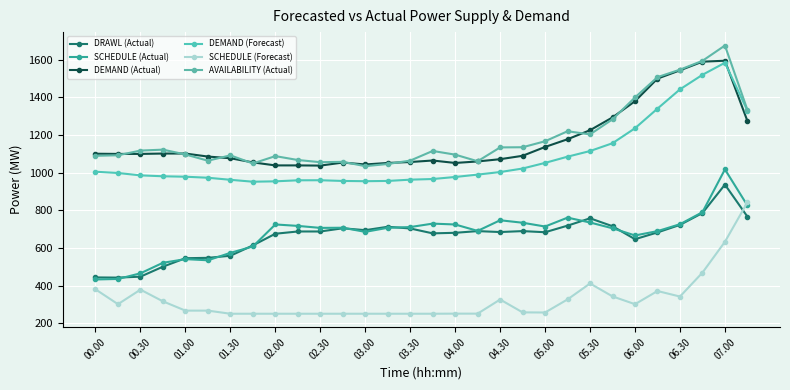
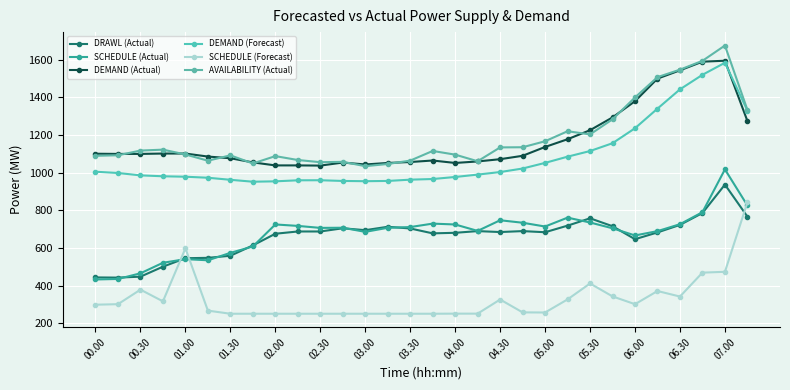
  {
    "SCHEDULE (Forecast)": {
-     "00.00": 380,
+     "00.00": 300,
      "00.30": 380,
-     "01.00": 270,
+     "01.00": 600,
      "01.30": 250,
      "02.00": 250,
      "02.30": 250,
      "03.00": 250,
      "03.30": 250,
      "04.00": 250,
      "04.30": 330,
      "05.00": 260,
      "05.30": 410,
      "06.00": 300,
      "06.30": 340,
-     "07.00": 630
+     "07.00": 470
    }
  }
